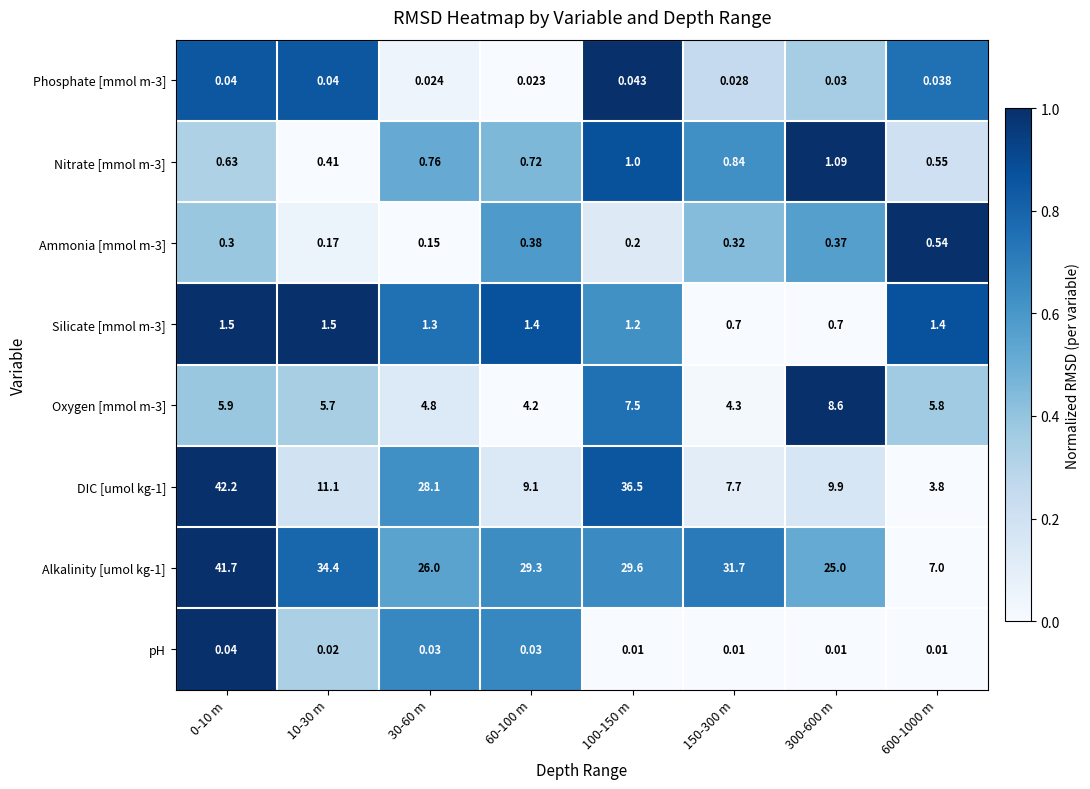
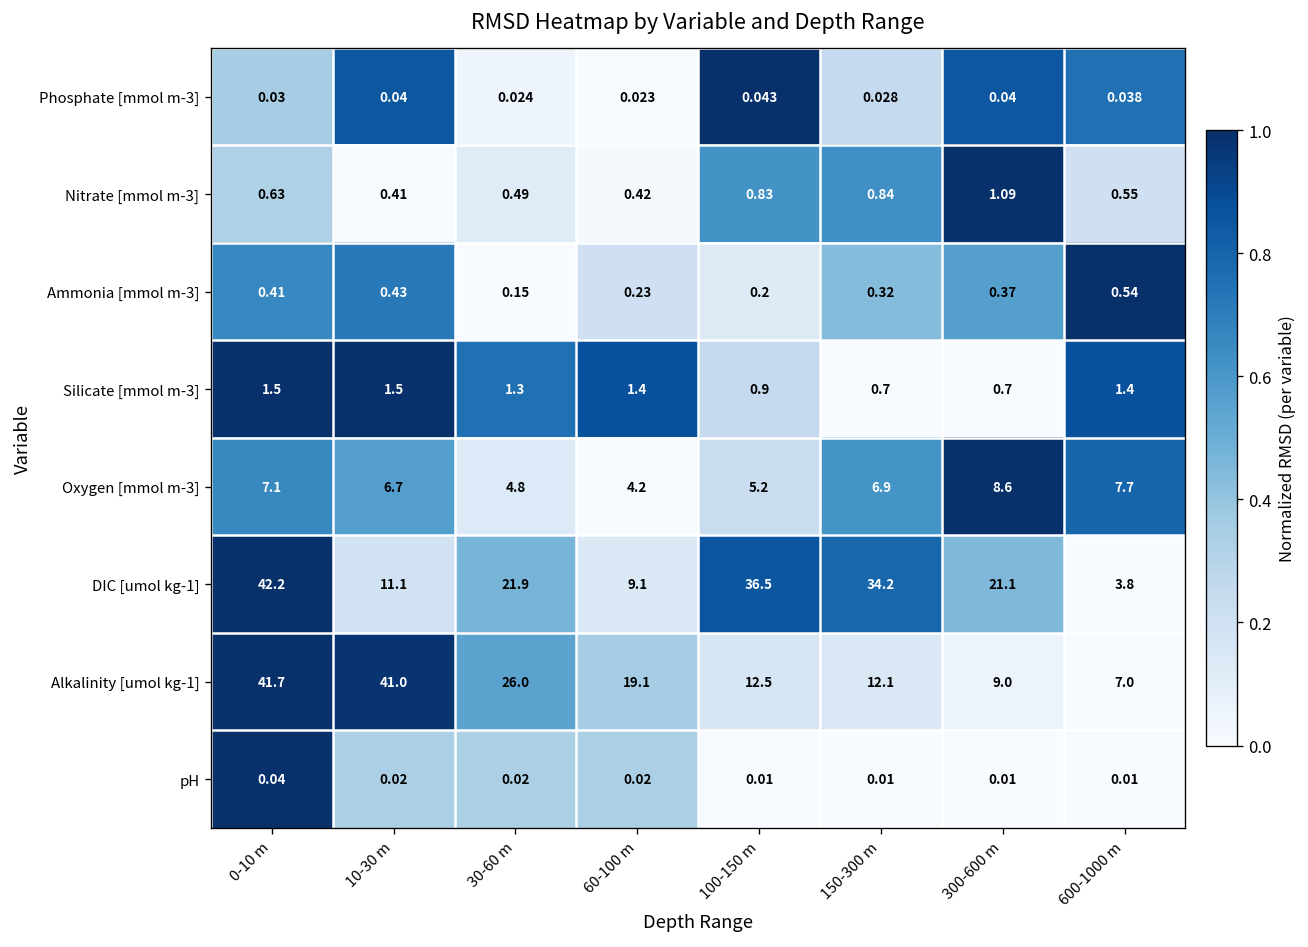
  {
    "Phosphate [mmol m-3]": {
-     "0-10 m": 0.04,
+     "0-10 m": 0.03,
      "10-30 m": 0.04,
      "30-60 m": 0.024,
      "60-100 m": 0.023,
      "100-150 m": 0.043,
      "150-300 m": 0.028,
-     "300-600 m": 0.03,
+     "300-600 m": 0.04,
      "600-1000 m": 0.038
    },
    "Nitrate [mmol m-3]": {
      "0-10 m": 0.63,
      "10-30 m": 0.41,
-     "30-60 m": 0.76,
-     "60-100 m": 0.72,
-     "100-150 m": 1.0,
+     "30-60 m": 0.49,
+     "60-100 m": 0.42,
+     "100-150 m": 0.83,
      "150-300 m": 0.84,
      "300-600 m": 1.09,
      "600-1000 m": 0.55
    },
    "Ammonia [mmol m-3]": {
-     "0-10 m": 0.3,
-     "10-30 m": 0.17,
+     "0-10 m": 0.41,
+     "10-30 m": 0.43,
      "30-60 m": 0.15,
-     "60-100 m": 0.38,
+     "60-100 m": 0.23,
      "100-150 m": 0.2,
      "150-300 m": 0.32,
      "300-600 m": 0.37,
      "600-1000 m": 0.54
    },
    "Silicate [mmol m-3]": {
      "0-10 m": 1.5,
      "10-30 m": 1.5,
      "30-60 m": 1.3,
      "60-100 m": 1.4,
-     "100-150 m": 1.2,
+     "100-150 m": 0.9,
      "150-300 m": 0.7,
      "300-600 m": 0.7,
      "600-1000 m": 1.4
    },
    "Oxygen [mmol m-3]": {
-     "0-10 m": 5.9,
-     "10-30 m": 5.7,
+     "0-10 m": 7.1,
+     "10-30 m": 6.7,
      "30-60 m": 4.8,
      "60-100 m": 4.2,
-     "100-150 m": 7.5,
-     "150-300 m": 4.3,
+     "100-150 m": 5.2,
+     "150-300 m": 6.9,
      "300-600 m": 8.6,
-     "600-1000 m": 5.8
+     "600-1000 m": 7.7
    },
    "DIC [umol kg-1]": {
      "0-10 m": 42.2,
      "10-30 m": 11.1,
-     "30-60 m": 28.1,
+     "30-60 m": 21.9,
      "60-100 m": 9.1,
      "100-150 m": 36.5,
-     "150-300 m": 7.7,
-     "300-600 m": 9.9,
+     "150-300 m": 34.2,
+     "300-600 m": 21.1,
      "600-1000 m": 3.8
    },
    "Alkalinity [umol kg-1]": {
      "0-10 m": 41.7,
-     "10-30 m": 34.4,
+     "10-30 m": 41.0,
      "30-60 m": 26.0,
-     "60-100 m": 29.3,
-     "100-150 m": 29.6,
-     "150-300 m": 31.7,
-     "300-600 m": 25.0,
+     "60-100 m": 19.1,
+     "100-150 m": 12.5,
+     "150-300 m": 12.1,
+     "300-600 m": 9.0,
      "600-1000 m": 7.0
    },
    "pH": {
      "0-10 m": 0.04,
      "10-30 m": 0.02,
-     "30-60 m": 0.03,
-     "60-100 m": 0.03,
+     "30-60 m": 0.02,
+     "60-100 m": 0.02,
      "100-150 m": 0.01,
      "150-300 m": 0.01,
      "300-600 m": 0.01,
      "600-1000 m": 0.01
    }
  }
